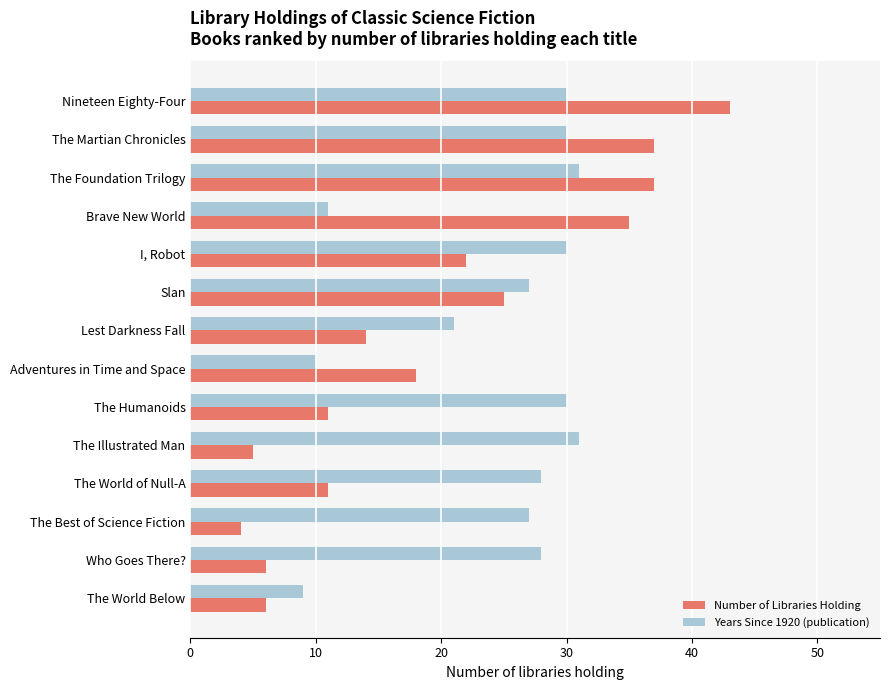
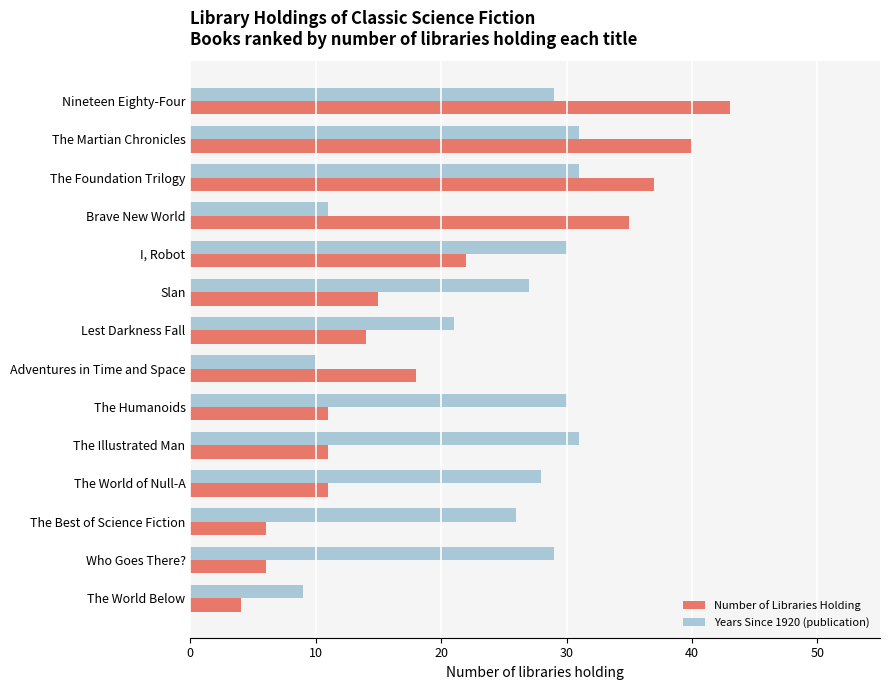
  {
    "Number of Libraries Holding": {
      "Nineteen Eighty-Four": 43,
-     "The Martian Chronicles": 37,
+     "The Martian Chronicles": 40,
      "The Foundation Trilogy": 37,
      "Brave New World": 35,
      "I, Robot": 22,
-     "Slan": 25,
+     "Slan": 15,
      "Lest Darkness Fall": 14,
      "Adventures in Time and Space": 18,
      "The Humanoids": 11,
-     "The Illustrated Man": 5,
+     "The Illustrated Man": 11,
      "The World of Null-A": 11,
-     "The Best of Science Fiction": 4,
+     "The Best of Science Fiction": 6,
      "Who Goes There?": 6,
-     "The World Below": 6
+     "The World Below": 4
    },
    "Years Since 1920 (publication)": {
-     "Nineteen Eighty-Four": 30.0,
-     "The Martian Chronicles": 30.0,
+     "Nineteen Eighty-Four": 29.0,
+     "The Martian Chronicles": 31.0,
      "The Foundation Trilogy": 31.0,
      "Brave New World": 11.0,
      "I, Robot": 30.0,
      "Slan": 27.0,
      "Lest Darkness Fall": 21.0,
      "Adventures in Time and Space": 10.0,
      "The Humanoids": 30.0,
      "The Illustrated Man": 31.0,
      "The World of Null-A": 28.0,
-     "The Best of Science Fiction": 27.0,
-     "Who Goes There?": 28.0,
+     "The Best of Science Fiction": 26.0,
+     "Who Goes There?": 29.0,
      "The World Below": 9.0
    }
  }
